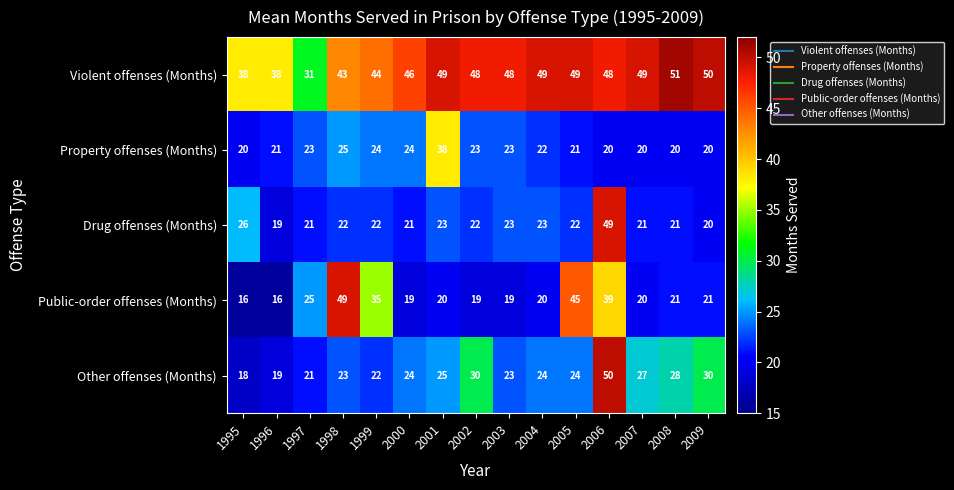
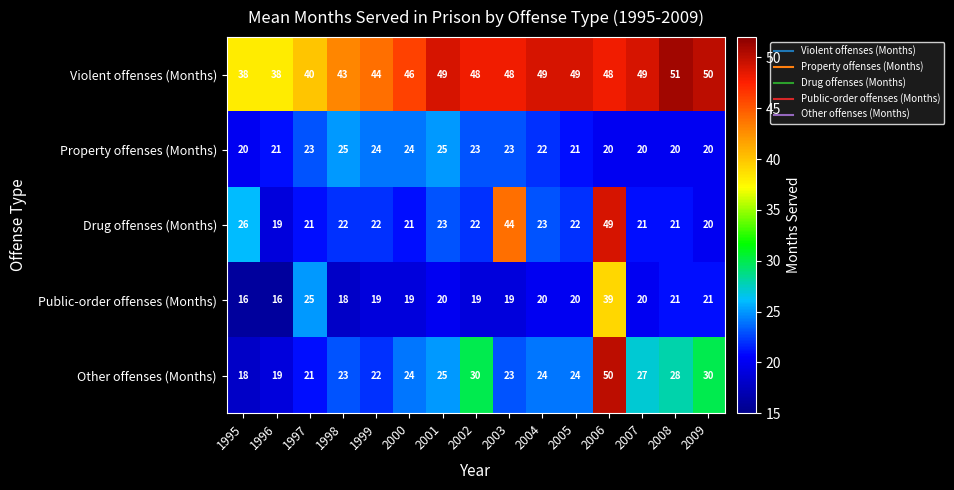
  {
    "Violent offenses (Months)": {
      "1995": 38,
      "1996": 38,
-     "1997": 31,
+     "1997": 40,
      "1998": 43,
      "1999": 44,
      "2000": 46,
      "2001": 49,
      "2002": 48,
      "2003": 48,
      "2004": 49,
      "2005": 49,
      "2006": 48,
      "2007": 49,
      "2008": 51,
      "2009": 50
    },
    "Property offenses (Months)": {
      "1995": 20,
      "1996": 21,
      "1997": 23,
      "1998": 25,
      "1999": 24,
      "2000": 24,
-     "2001": 38,
+     "2001": 25,
      "2002": 23,
      "2003": 23,
      "2004": 22,
      "2005": 21,
      "2006": 20,
      "2007": 20,
      "2008": 20,
      "2009": 20
    },
    "Drug offenses (Months)": {
      "1995": 26,
      "1996": 19,
      "1997": 21,
      "1998": 22,
      "1999": 22,
      "2000": 21,
      "2001": 23,
      "2002": 22,
-     "2003": 23,
+     "2003": 44,
      "2004": 23,
      "2005": 22,
      "2006": 49,
      "2007": 21,
      "2008": 21,
      "2009": 20
    },
    "Public-order offenses (Months)": {
      "1995": 16,
      "1996": 16,
      "1997": 25,
-     "1998": 49,
-     "1999": 35,
+     "1998": 18,
+     "1999": 19,
      "2000": 19,
      "2001": 20,
      "2002": 19,
      "2003": 19,
      "2004": 20,
-     "2005": 45,
+     "2005": 20,
      "2006": 39,
      "2007": 20,
      "2008": 21,
      "2009": 21
    },
    "Other offenses (Months)": {
      "1995": 18,
      "1996": 19,
      "1997": 21,
      "1998": 23,
      "1999": 22,
      "2000": 24,
      "2001": 25,
      "2002": 30,
      "2003": 23,
      "2004": 24,
      "2005": 24,
      "2006": 50,
      "2007": 27,
      "2008": 28,
      "2009": 30
    }
  }
